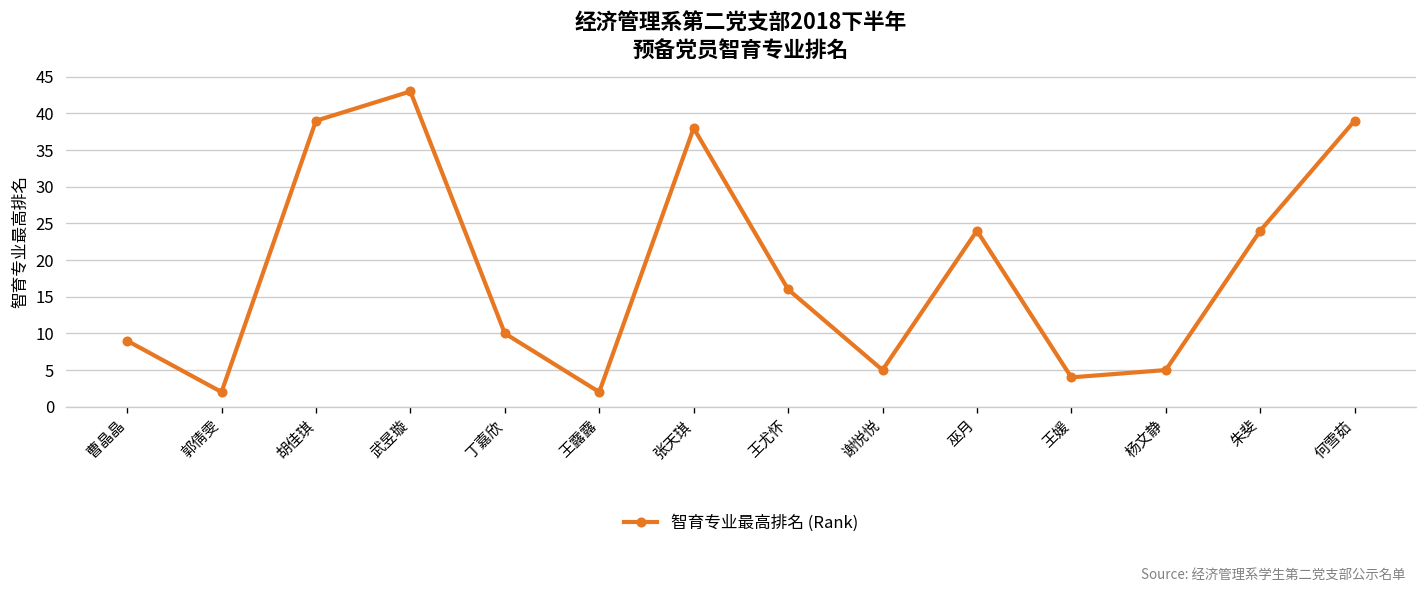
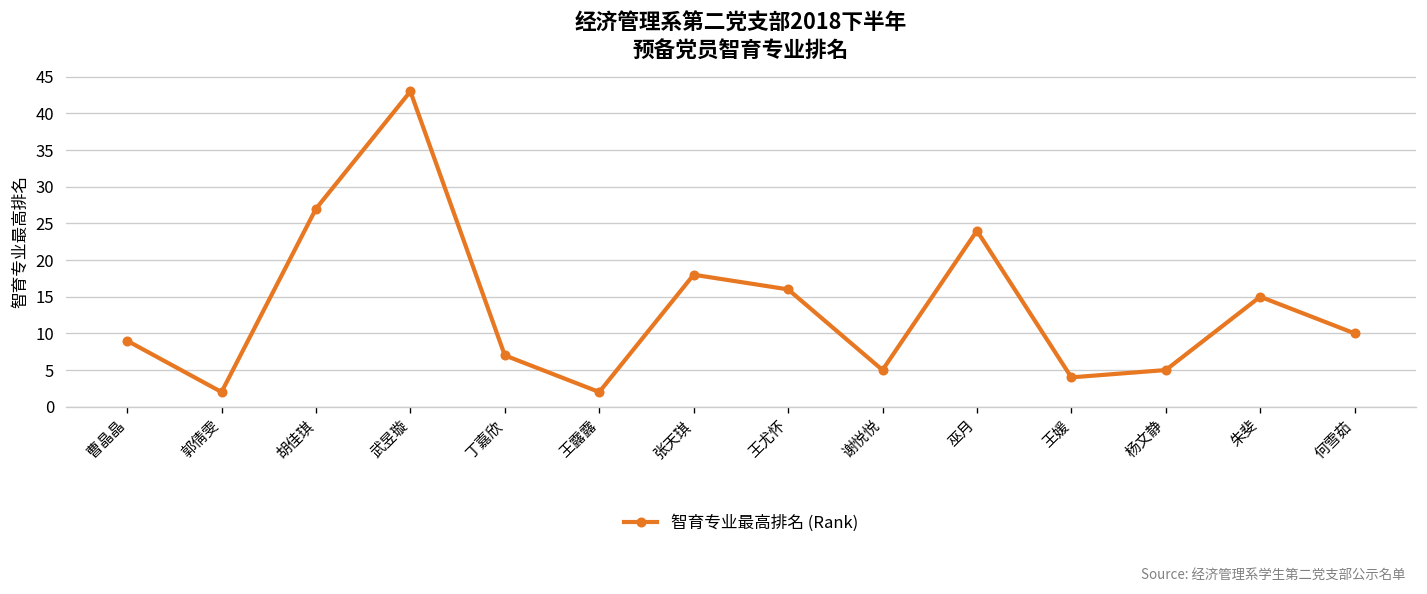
  {
    "曹晶晶": 9,
    "郭倩雯": 2,
-   "胡佳琪": 39,
+   "胡佳琪": 27,
    "武昱璇": 43,
-   "丁嘉欣": 10,
+   "丁嘉欣": 7,
    "王露露": 2,
-   "张天琪": 38,
+   "张天琪": 18,
    "王尤怀": 16,
    "谢悦悦": 5,
    "巫月": 24,
    "王媛": 4,
    "杨文静": 5,
-   "朱斐": 24,
-   "何雪茹": 39
+   "朱斐": 15,
+   "何雪茹": 10
  }
